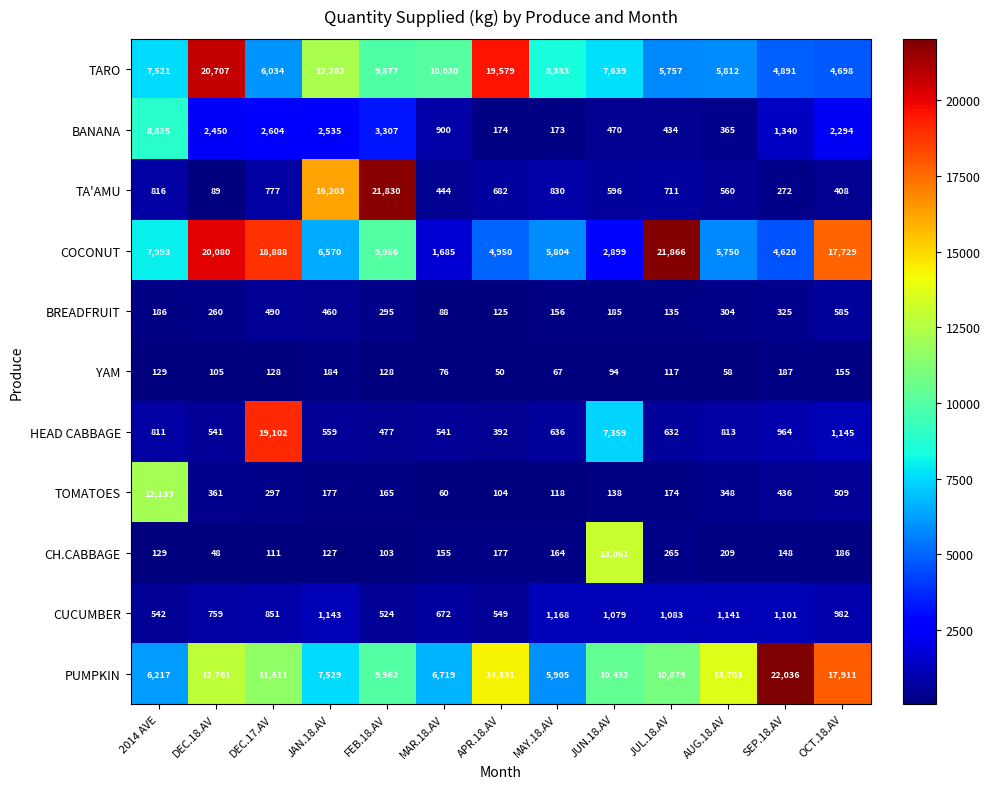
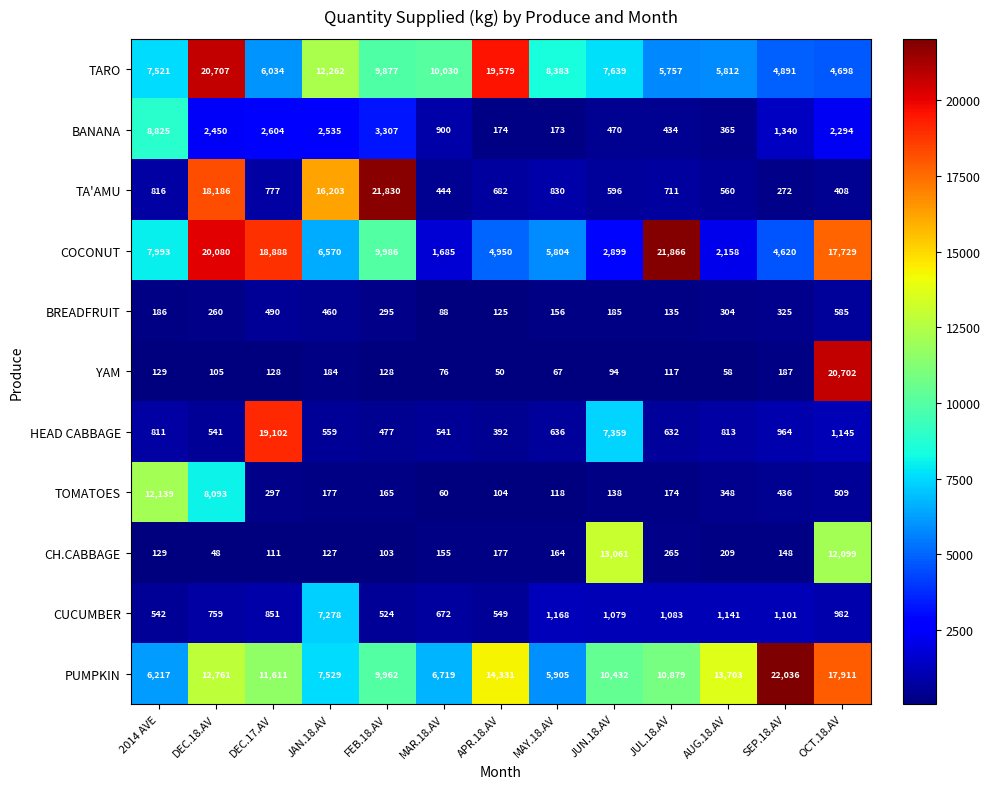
  {
    "TARO": {
      "2014 AVE": "7,521",
      "DEC.18.AV": "20,707",
      "DEC.17.AV": "6,034",
      "JAN.18.AV": "12,262",
      "FEB.18.AV": "9,877",
      "MAR.18.AV": "10,030",
      "APR.18.AV": "19,579",
      "MAY.18.AV": "8,383",
      "JUN.18.AV": "7,639",
      "JUL.18.AV": "5,757",
      "AUG.18.AV": "5,812",
      "SEP.18.AV": "4,891",
      "OCT.18.AV": "4,698"
    },
    "BANANA": {
      "2014 AVE": "8,825",
      "DEC.18.AV": "2,450",
      "DEC.17.AV": "2,604",
      "JAN.18.AV": "2,535",
      "FEB.18.AV": "3,307",
      "MAR.18.AV": "900",
      "APR.18.AV": "174",
      "MAY.18.AV": "173",
      "JUN.18.AV": "470",
      "JUL.18.AV": "434",
      "AUG.18.AV": "365",
      "SEP.18.AV": "1,340",
      "OCT.18.AV": "2,294"
    },
    "TA'AMU": {
      "2014 AVE": "816",
-     "DEC.18.AV": "89",
+     "DEC.18.AV": "18,186",
      "DEC.17.AV": "777",
      "JAN.18.AV": "16,203",
      "FEB.18.AV": "21,830",
      "MAR.18.AV": "444",
      "APR.18.AV": "682",
      "MAY.18.AV": "830",
      "JUN.18.AV": "596",
      "JUL.18.AV": "711",
      "AUG.18.AV": "560",
      "SEP.18.AV": "272",
      "OCT.18.AV": "408"
    },
    "COCONUT": {
      "2014 AVE": "7,993",
      "DEC.18.AV": "20,080",
      "DEC.17.AV": "18,888",
      "JAN.18.AV": "6,570",
      "FEB.18.AV": "9,986",
      "MAR.18.AV": "1,685",
      "APR.18.AV": "4,950",
      "MAY.18.AV": "5,804",
      "JUN.18.AV": "2,899",
      "JUL.18.AV": "21,866",
-     "AUG.18.AV": "5,750",
+     "AUG.18.AV": "2,158",
      "SEP.18.AV": "4,620",
      "OCT.18.AV": "17,729"
    },
    "BREADFRUIT": {
      "2014 AVE": "186",
      "DEC.18.AV": "260",
      "DEC.17.AV": "490",
      "JAN.18.AV": "460",
      "FEB.18.AV": "295",
      "MAR.18.AV": "88",
      "APR.18.AV": "125",
      "MAY.18.AV": "156",
      "JUN.18.AV": "185",
      "JUL.18.AV": "135",
      "AUG.18.AV": "304",
      "SEP.18.AV": "325",
      "OCT.18.AV": "585"
    },
    "YAM": {
      "2014 AVE": "129",
      "DEC.18.AV": "105",
      "DEC.17.AV": "128",
      "JAN.18.AV": "184",
      "FEB.18.AV": "128",
      "MAR.18.AV": "76",
      "APR.18.AV": "50",
      "MAY.18.AV": "67",
      "JUN.18.AV": "94",
      "JUL.18.AV": "117",
      "AUG.18.AV": "58",
      "SEP.18.AV": "187",
-     "OCT.18.AV": "155"
+     "OCT.18.AV": "20,702"
    },
    "HEAD CABBAGE": {
      "2014 AVE": "811",
      "DEC.18.AV": "541",
      "DEC.17.AV": "19,102",
      "JAN.18.AV": "559",
      "FEB.18.AV": "477",
      "MAR.18.AV": "541",
      "APR.18.AV": "392",
      "MAY.18.AV": "636",
      "JUN.18.AV": "7,359",
      "JUL.18.AV": "632",
      "AUG.18.AV": "813",
      "SEP.18.AV": "964",
      "OCT.18.AV": "1,145"
    },
    "TOMATOES": {
      "2014 AVE": "12,139",
-     "DEC.18.AV": "361",
+     "DEC.18.AV": "8,093",
      "DEC.17.AV": "297",
      "JAN.18.AV": "177",
      "FEB.18.AV": "165",
      "MAR.18.AV": "60",
      "APR.18.AV": "104",
      "MAY.18.AV": "118",
      "JUN.18.AV": "138",
      "JUL.18.AV": "174",
      "AUG.18.AV": "348",
      "SEP.18.AV": "436",
      "OCT.18.AV": "509"
    },
    "CH.CABBAGE": {
      "2014 AVE": "129",
      "DEC.18.AV": "48",
      "DEC.17.AV": "111",
      "JAN.18.AV": "127",
      "FEB.18.AV": "103",
      "MAR.18.AV": "155",
      "APR.18.AV": "177",
      "MAY.18.AV": "164",
      "JUN.18.AV": "13,061",
      "JUL.18.AV": "265",
      "AUG.18.AV": "209",
      "SEP.18.AV": "148",
-     "OCT.18.AV": "186"
+     "OCT.18.AV": "12,099"
    },
    "CUCUMBER": {
      "2014 AVE": "542",
      "DEC.18.AV": "759",
      "DEC.17.AV": "851",
-     "JAN.18.AV": "1,143",
+     "JAN.18.AV": "7,278",
      "FEB.18.AV": "524",
      "MAR.18.AV": "672",
      "APR.18.AV": "549",
      "MAY.18.AV": "1,168",
      "JUN.18.AV": "1,079",
      "JUL.18.AV": "1,083",
      "AUG.18.AV": "1,141",
      "SEP.18.AV": "1,101",
      "OCT.18.AV": "982"
    },
    "PUMPKIN": {
      "2014 AVE": "6,217",
      "DEC.18.AV": "12,761",
      "DEC.17.AV": "11,611",
      "JAN.18.AV": "7,529",
      "FEB.18.AV": "9,962",
      "MAR.18.AV": "6,719",
      "APR.18.AV": "14,331",
      "MAY.18.AV": "5,905",
      "JUN.18.AV": "10,432",
      "JUL.18.AV": "10,879",
      "AUG.18.AV": "13,703",
      "SEP.18.AV": "22,036",
      "OCT.18.AV": "17,911"
    }
  }
